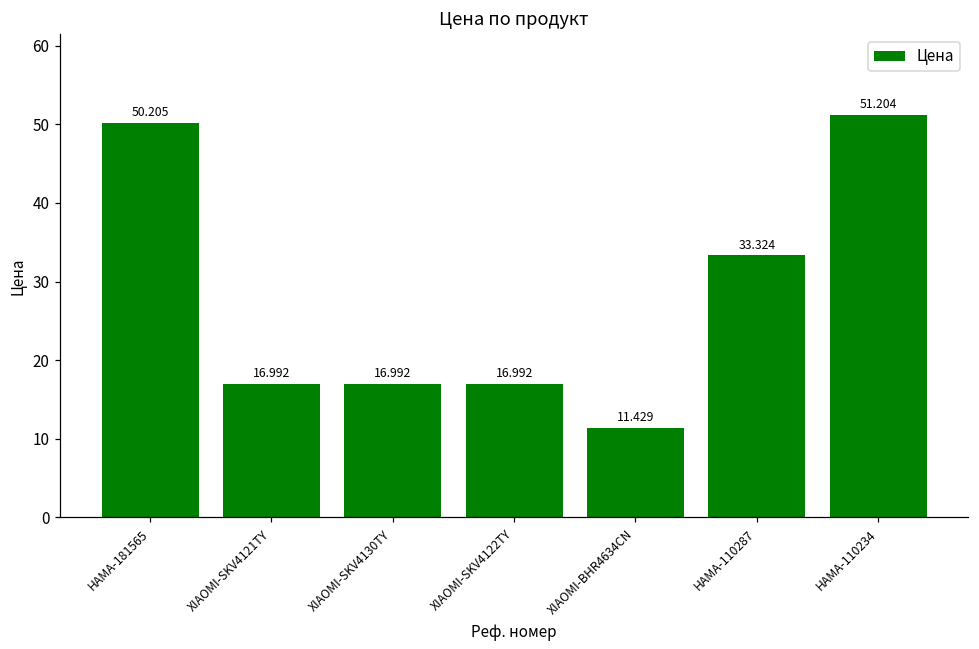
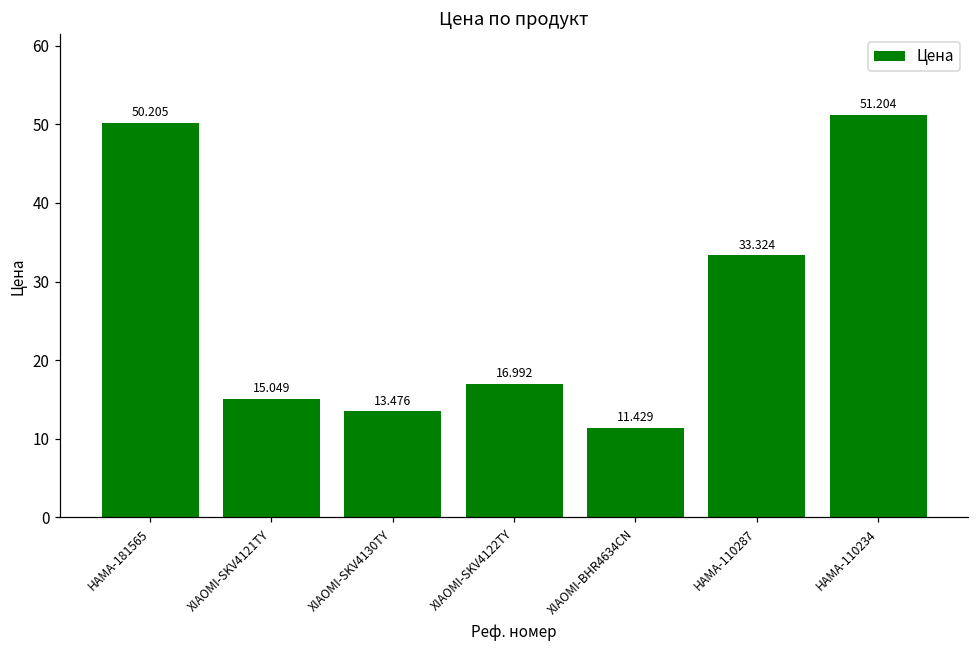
  {
    "HAMA-181565": 50.205,
-   "XIAOMI-SKV4121TY": 16.992,
-   "XIAOMI-SKV4130TY": 16.992,
+   "XIAOMI-SKV4121TY": 15.049,
+   "XIAOMI-SKV4130TY": 13.476,
    "XIAOMI-SKV4122TY": 16.992,
    "XIAOMI-BHR4634CN": 11.429,
    "HAMA-110287": 33.324,
    "HAMA-110234": 51.204
  }
